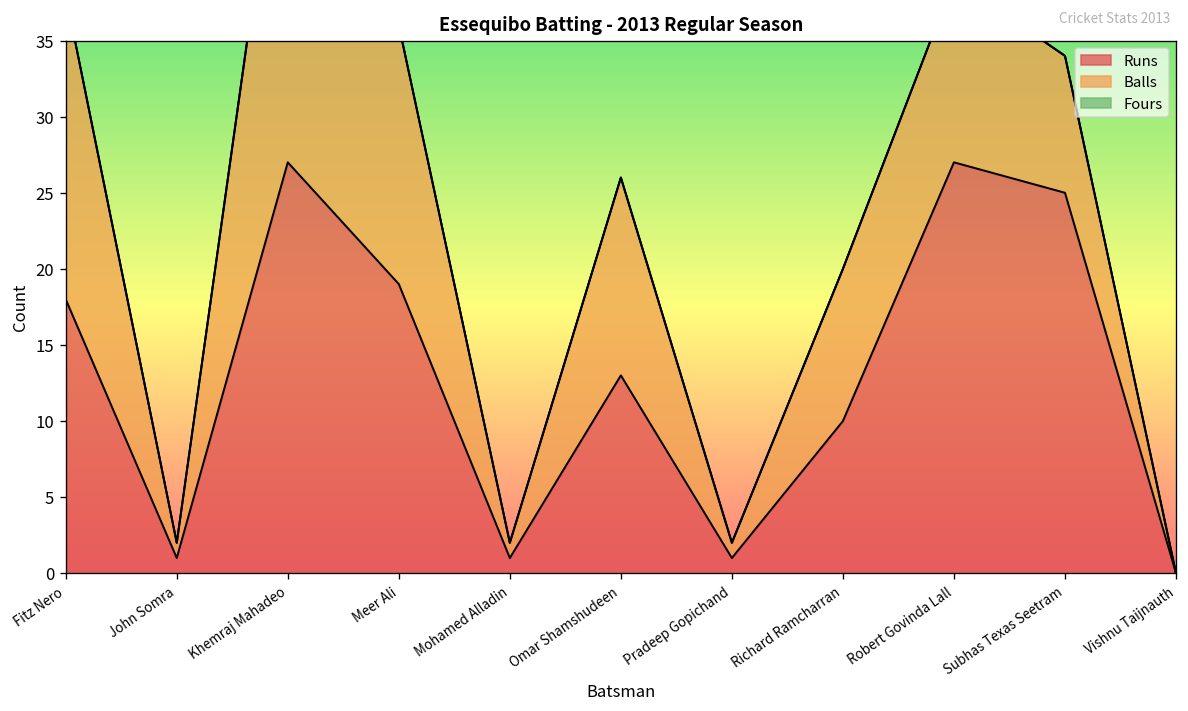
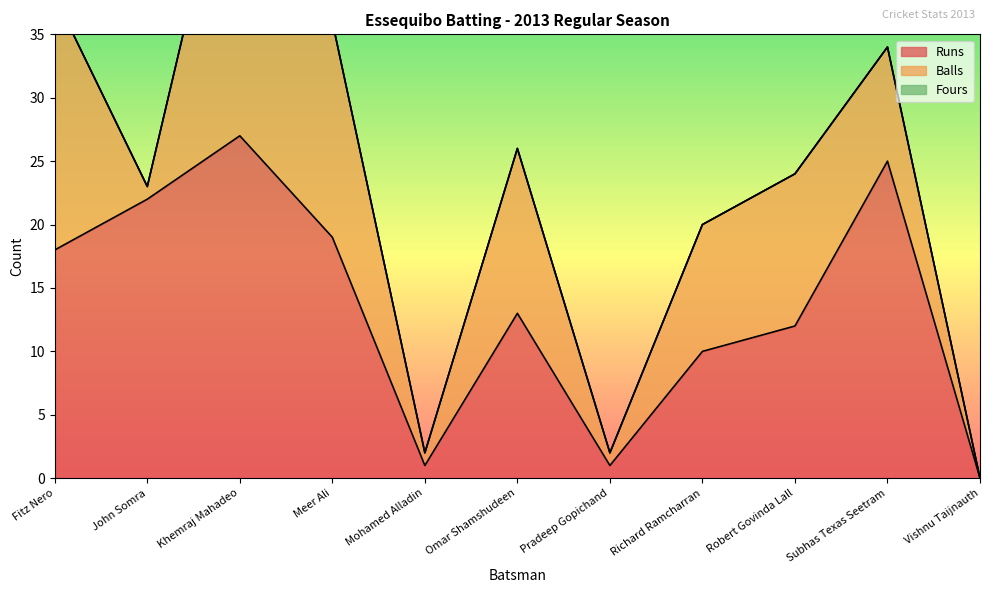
  {
    "Runs": {
      "Fitz Nero": 18,
-     "John Somra": 1,
+     "John Somra": 22,
      "Khemraj Mahadeo": 27,
      "Meer Ali": 19,
      "Mohamed Alladin": 1,
      "Omar Shamshudeen": 13,
      "Pradeep Gopichand": 1,
      "Richard Ramcharran": 10,
-     "Robert Govinda Lall": 27,
+     "Robert Govinda Lall": 12,
      "Subhas Texas Seetram": 25
    }
  }
